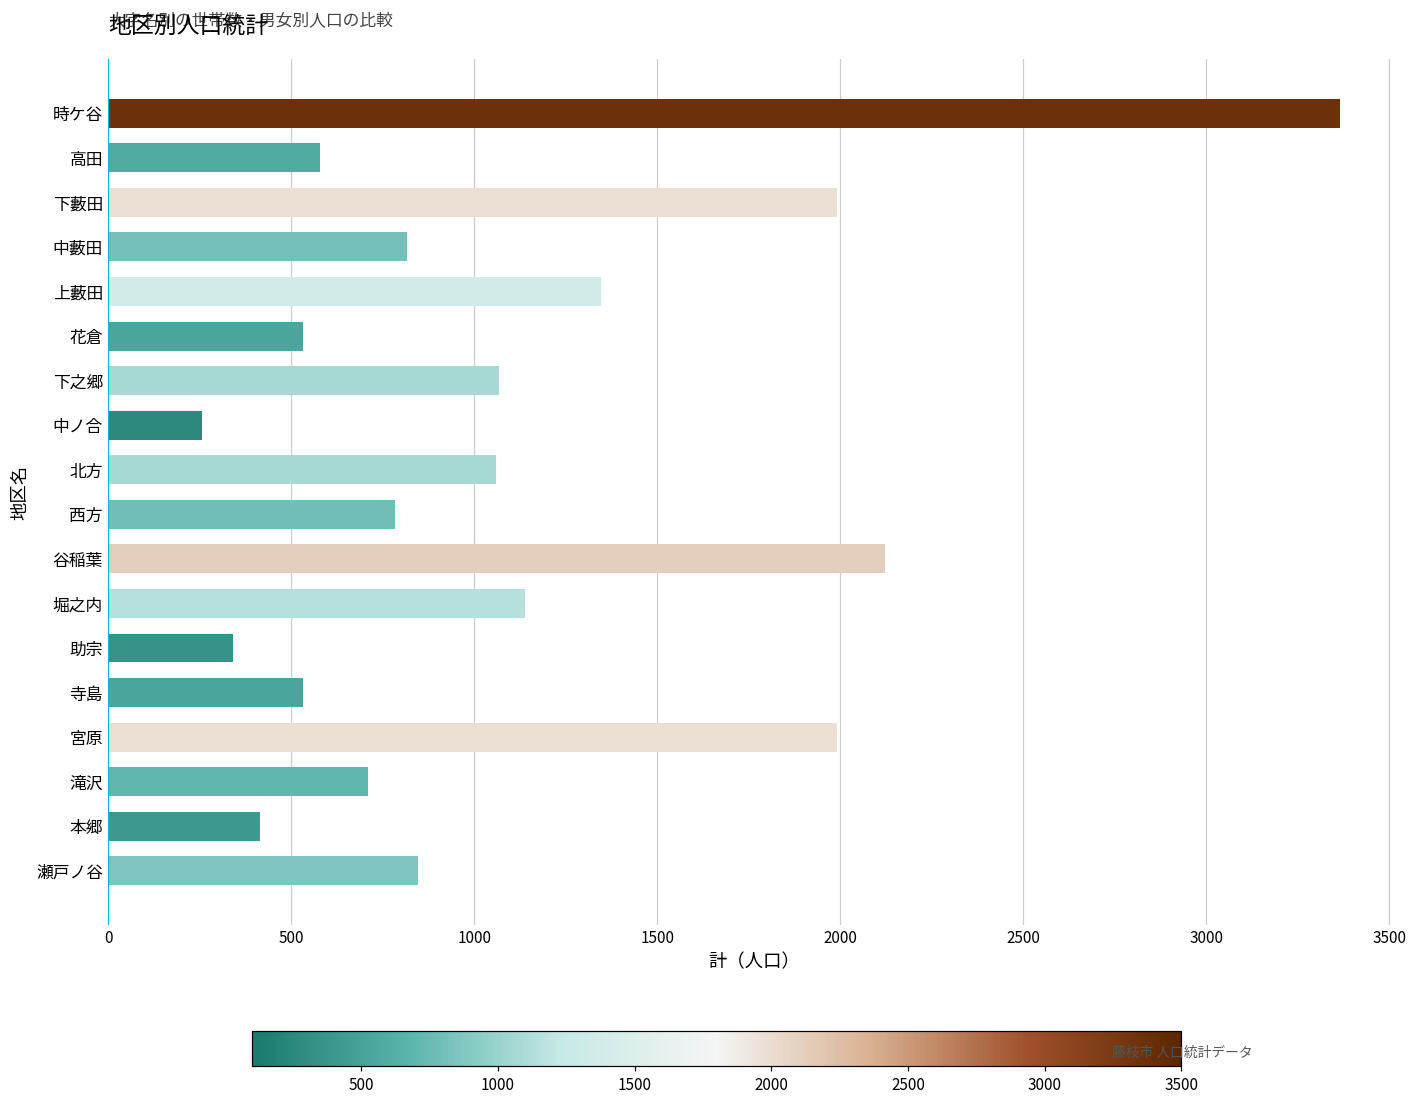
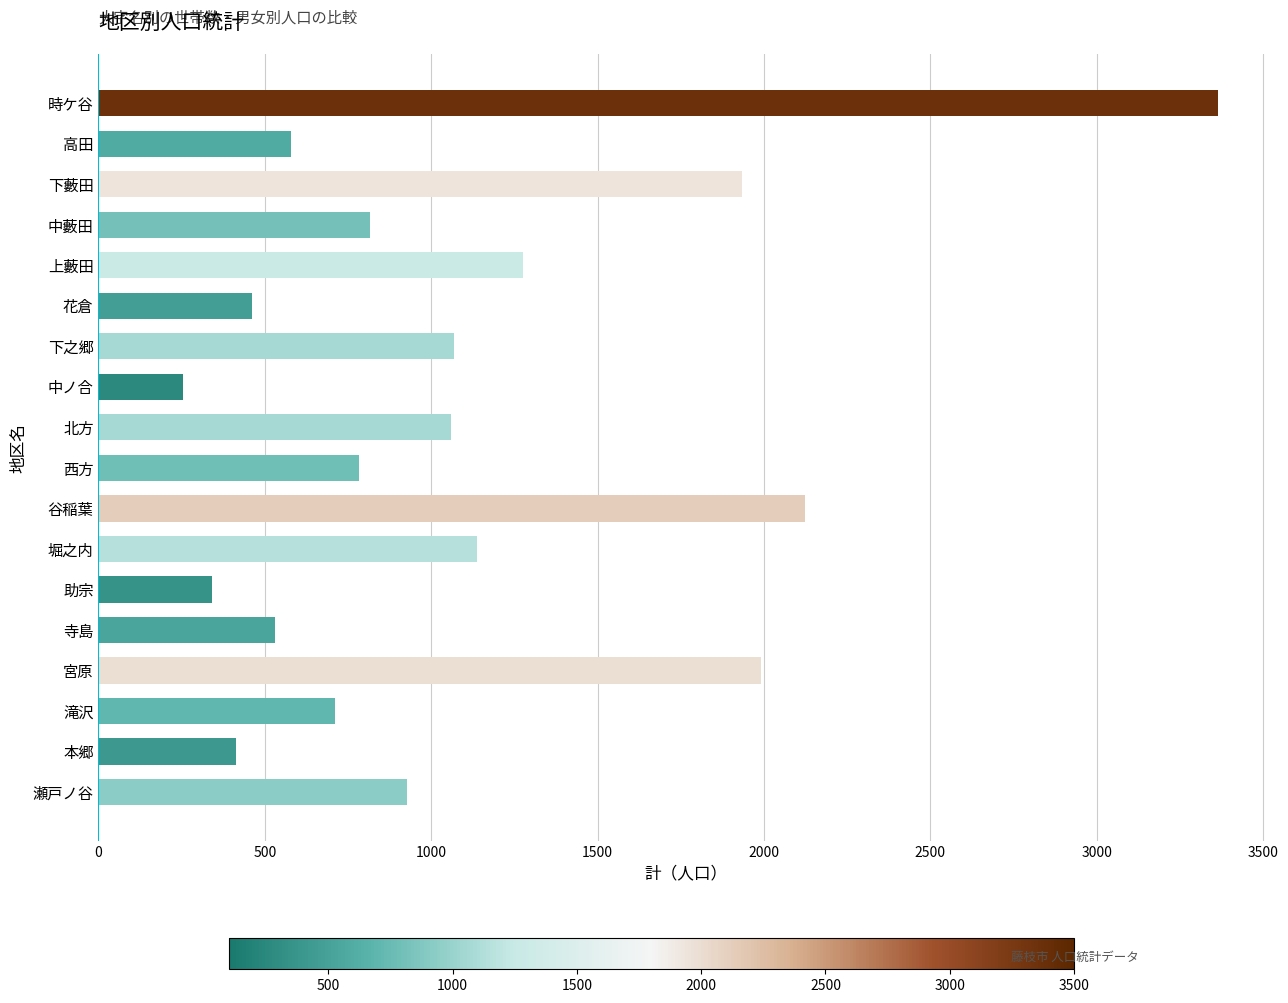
  {
    "時ケ谷": 3360,
    "高田": 580,
-   "下藪田": 1990,
+   "下藪田": 1930,
    "中藪田": 820,
-   "上藪田": 1350,
-   "花倉": 530,
+   "上藪田": 1280,
+   "花倉": 460,
    "下之郷": 1070,
    "中ノ合": 260,
    "北方": 1060,
    "西方": 780,
    "谷稲葉": 2120,
    "堀之内": 1140,
    "助宗": 340,
    "寺島": 530,
    "宮原": 1990,
    "滝沢": 710,
    "本郷": 410,
-   "瀬戸ノ谷": 850
+   "瀬戸ノ谷": 930
  }
